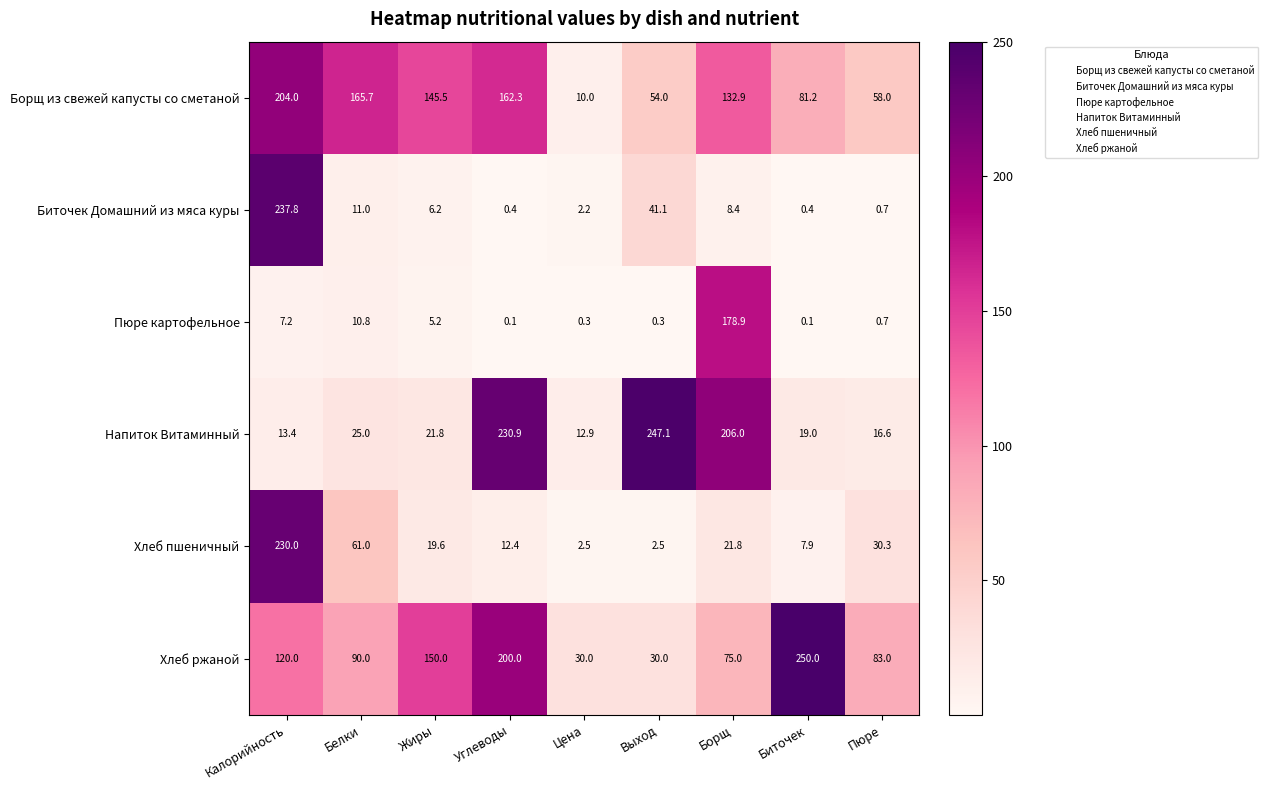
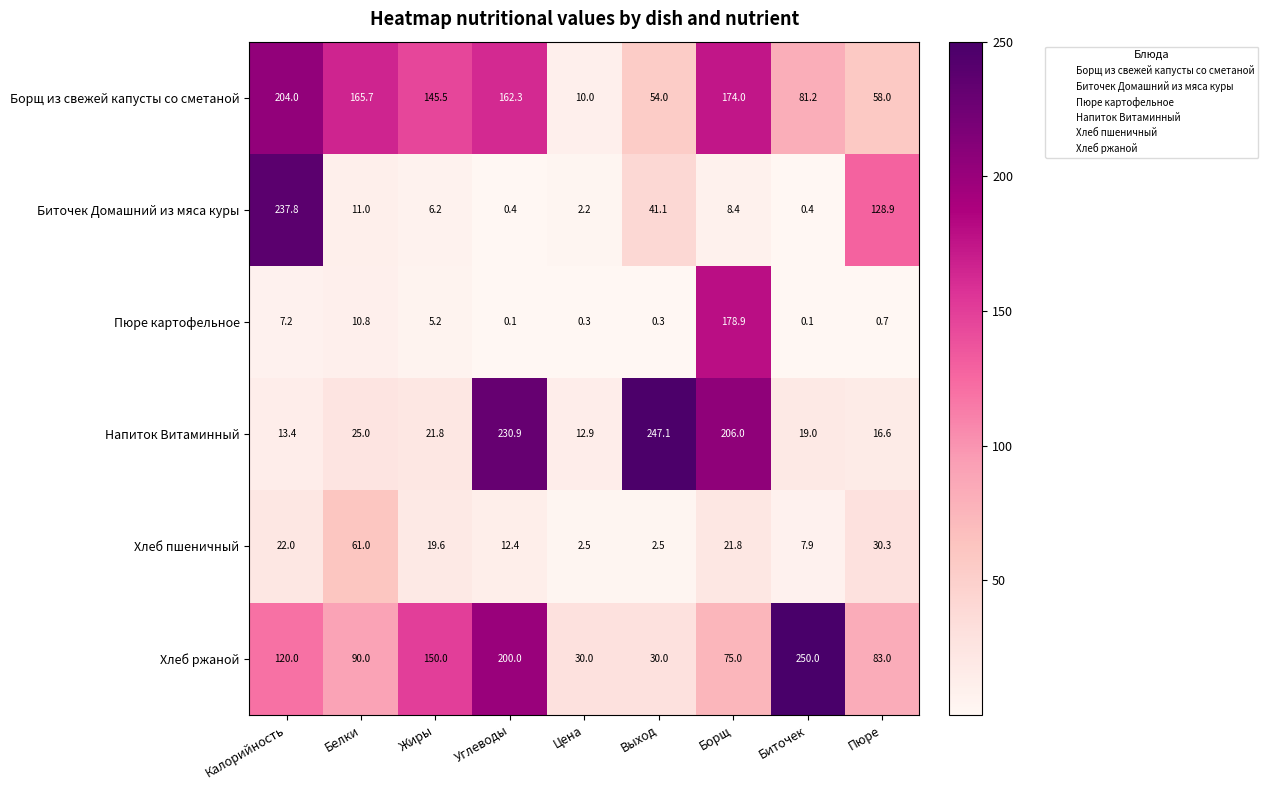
  {
    "Борщ из свежей капусты со сметаной": {
      "Калорийность": 204.0,
      "Белки": 165.7,
      "Жиры": 145.5,
      "Углеводы": 162.3,
      "Цена": 10.0,
      "Выход": 54.0,
-     "Борщ": 132.9,
+     "Борщ": 174.0,
      "Биточек": 81.2,
      "Пюре": 58.0
    },
    "Биточек Домашний из мяса куры": {
      "Калорийность": 237.8,
      "Белки": 11.0,
      "Жиры": 6.2,
      "Углеводы": 0.4,
      "Цена": 2.2,
      "Выход": 41.1,
      "Борщ": 8.4,
      "Биточек": 0.4,
-     "Пюре": 0.7
+     "Пюре": 128.9
    },
    "Пюре картофельное": {
      "Калорийность": 7.2,
      "Белки": 10.8,
      "Жиры": 5.2,
      "Углеводы": 0.1,
      "Цена": 0.3,
      "Выход": 0.3,
      "Борщ": 178.9,
      "Биточек": 0.1,
      "Пюре": 0.7
    },
    "Напиток Витаминный": {
      "Калорийность": 13.4,
      "Белки": 25.0,
      "Жиры": 21.8,
      "Углеводы": 230.9,
      "Цена": 12.9,
      "Выход": 247.1,
      "Борщ": 206.0,
      "Биточек": 19.0,
      "Пюре": 16.6
    },
    "Хлеб пшеничный": {
-     "Калорийность": 230.0,
+     "Калорийность": 22.0,
      "Белки": 61.0,
      "Жиры": 19.6,
      "Углеводы": 12.4,
      "Цена": 2.5,
      "Выход": 2.5,
      "Борщ": 21.8,
      "Биточек": 7.9,
      "Пюре": 30.3
    },
    "Хлеб ржаной": {
      "Калорийность": 120.0,
      "Белки": 90.0,
      "Жиры": 150.0,
      "Углеводы": 200.0,
      "Цена": 30.0,
      "Выход": 30.0,
      "Борщ": 75.0,
      "Биточек": 250.0,
      "Пюре": 83.0
    }
  }
